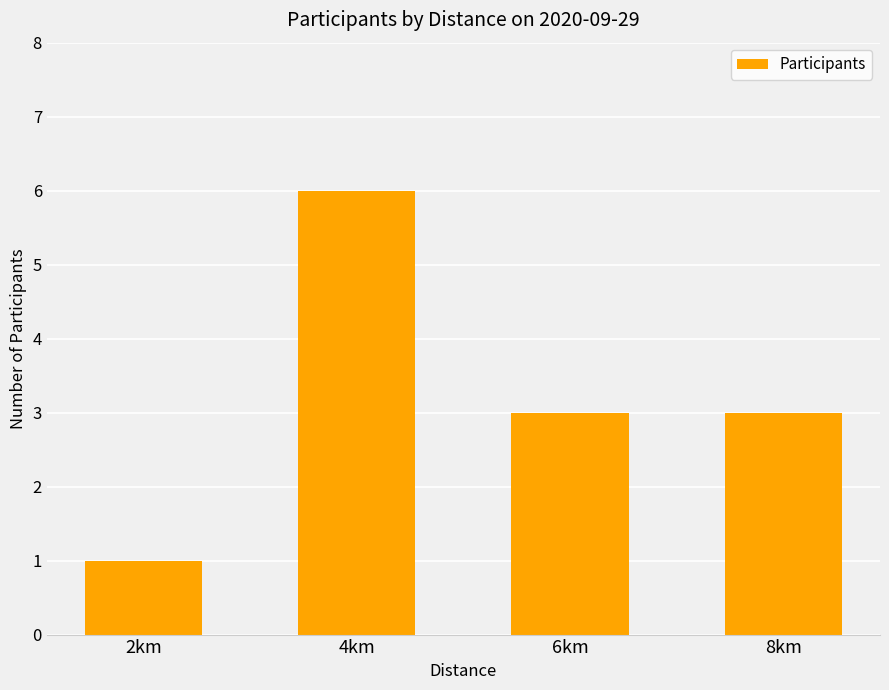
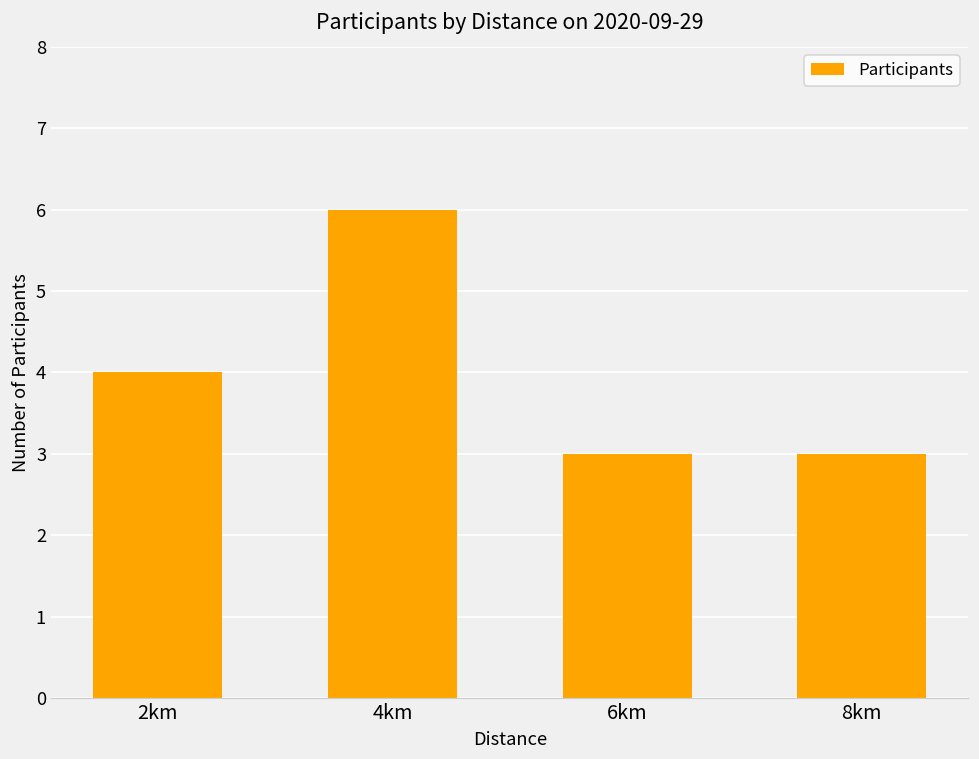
  {
-   "2km": 1,
+   "2km": 4,
    "4km": 6,
    "6km": 3,
    "8km": 3
  }
